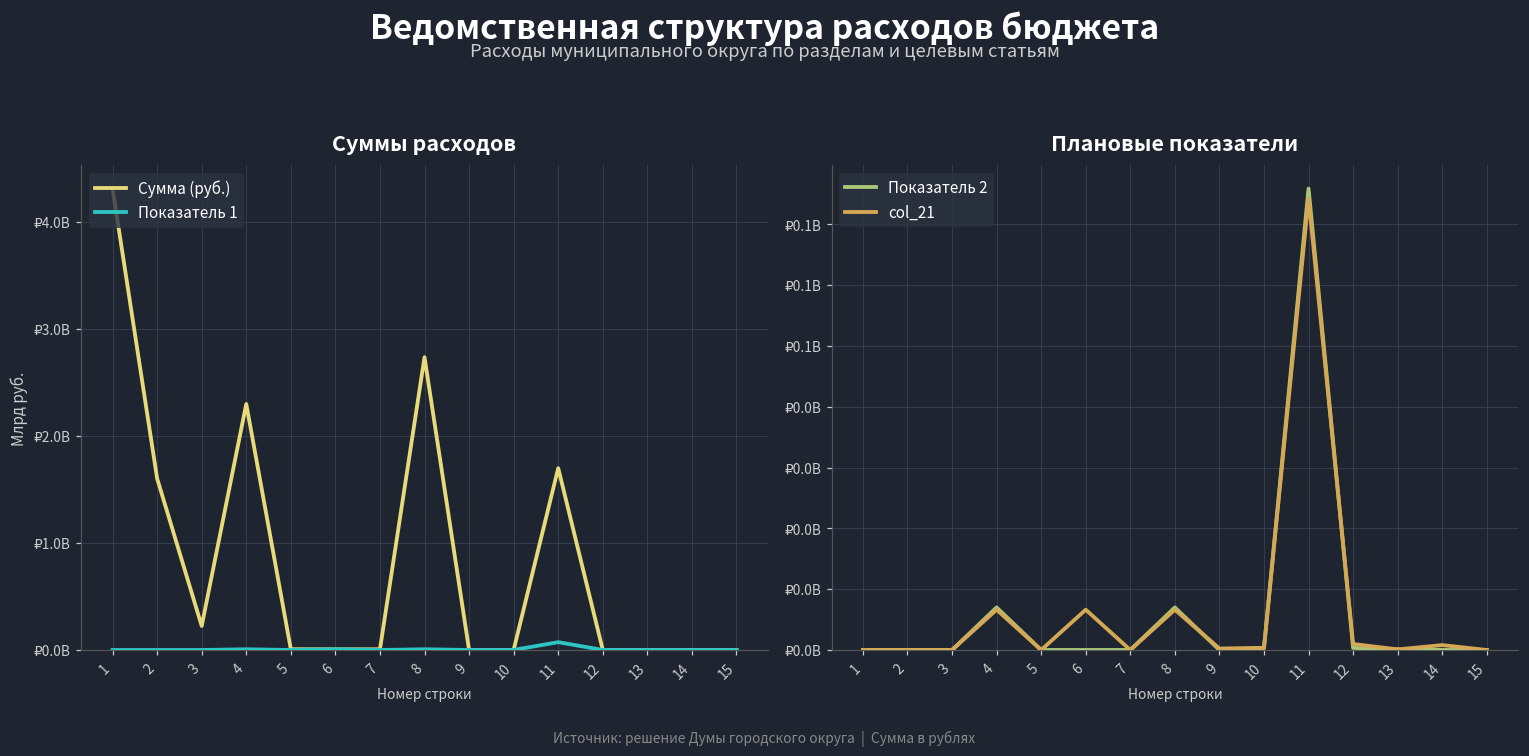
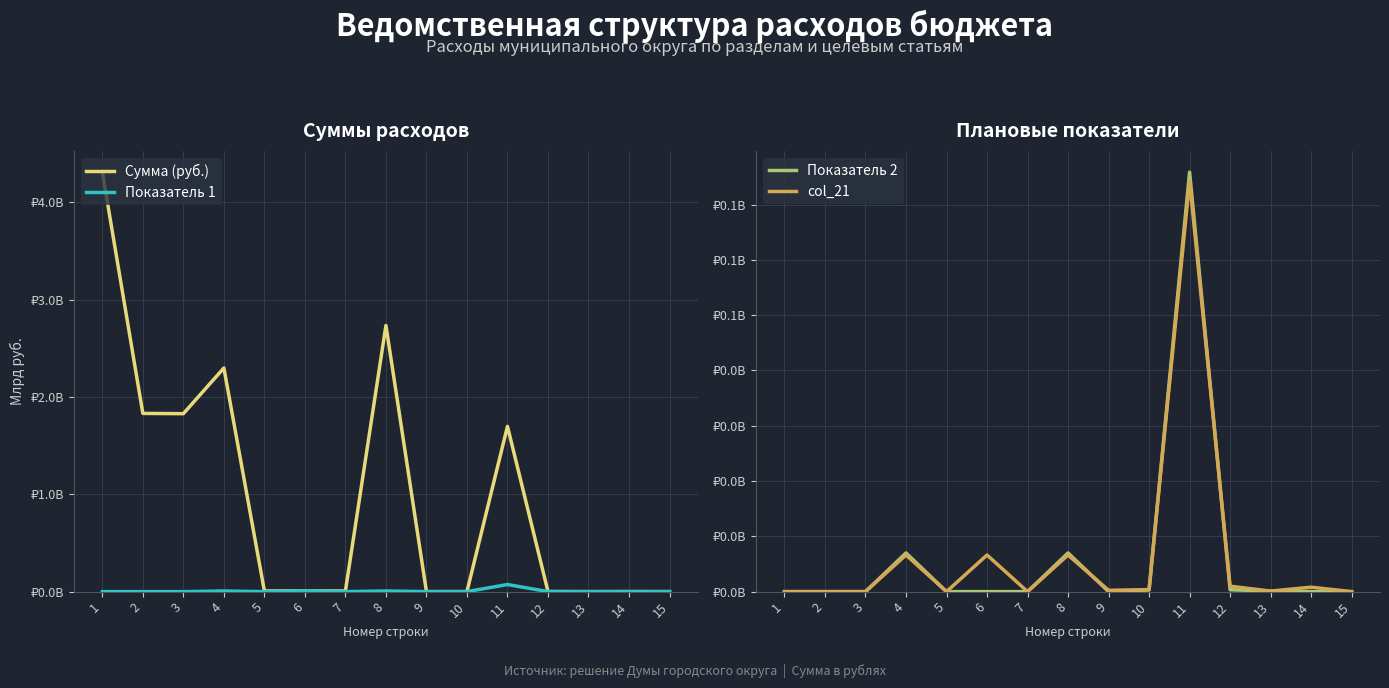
  {
    "Суммы расходов": {
      "Сумма (руб.)": {
-       "2": "₽1600000000",
-       "3": "₽200000000",
+       "2": "₽1800000000",
+       "3": "₽1800000000",
        "4": "₽2300000000",
        "8": "₽2700000000",
        "11": "₽1700000000"
      },
      "Показатель 1": {
        "1": "₽0",
        "2": "₽0",
        "3": "₽0",
        "4": "₽0",
        "8": "₽0",
        "11": "₽100000000"
      }
    }
  }
